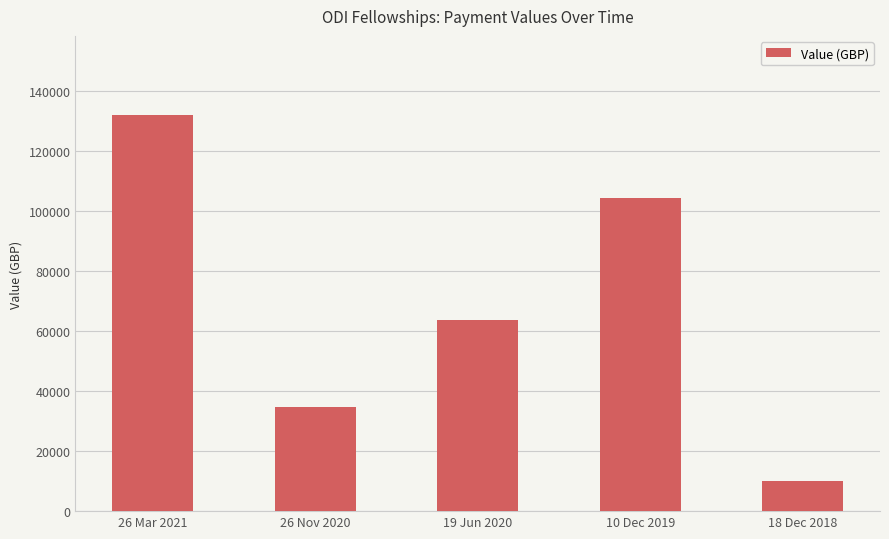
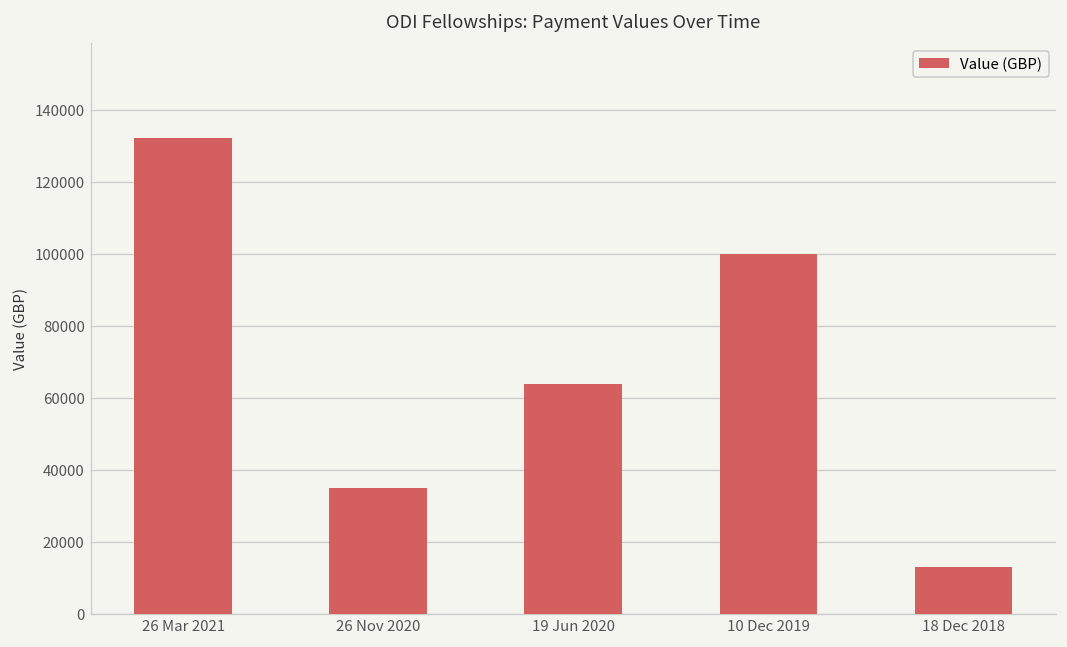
  {
    "26 Mar 2021": 132000,
    "26 Nov 2020": 35000,
    "19 Jun 2020": 64000,
-   "10 Dec 2019": 105000,
-   "18 Dec 2018": 10000
+   "10 Dec 2019": 100000,
+   "18 Dec 2018": 13000
  }
